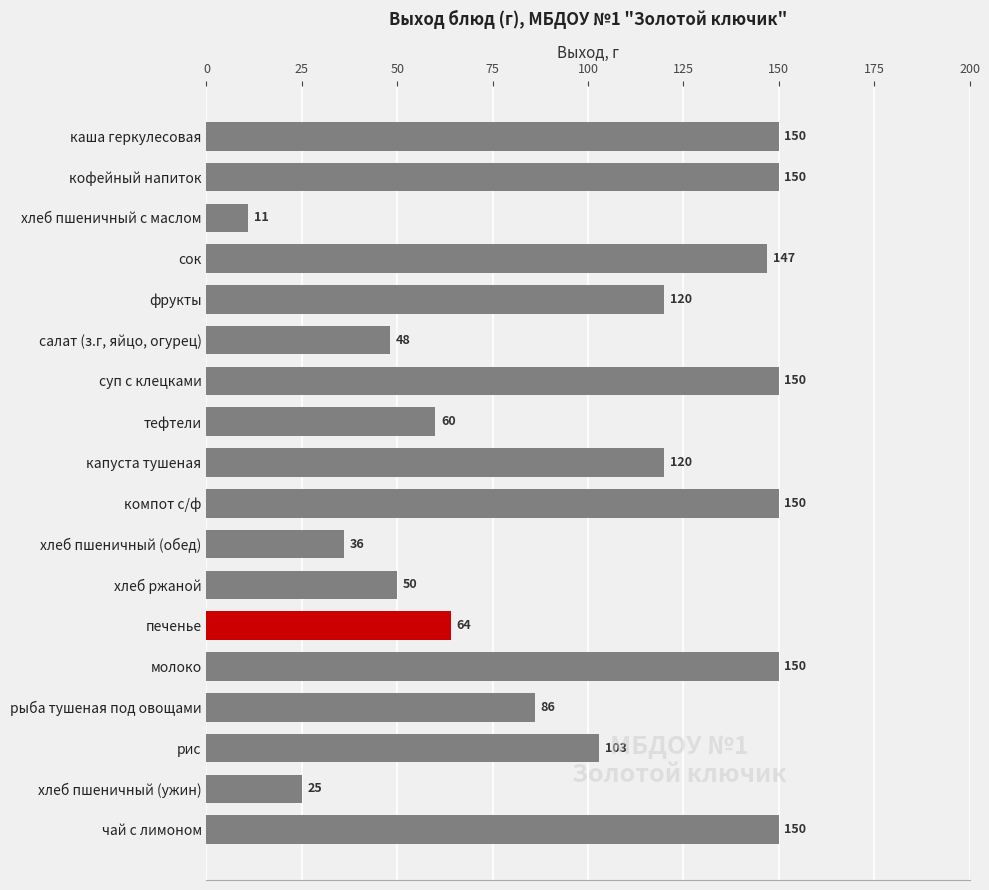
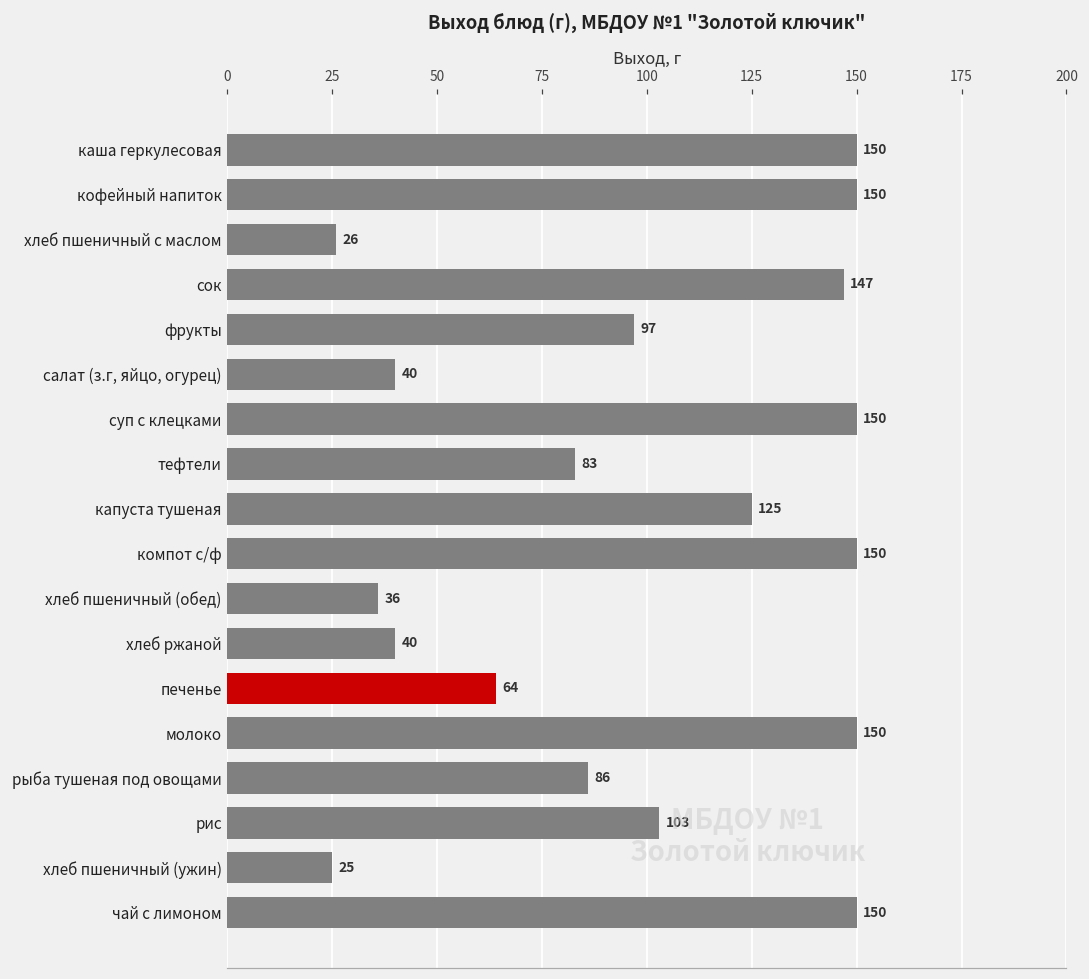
  {
    "каша геркулесовая": 150,
    "кофейный напиток": 150,
-   "хлеб пшеничный с маслом": 11,
+   "хлеб пшеничный с маслом": 26,
    "сок": 147,
-   "фрукты": 120,
-   "салат (з.г, яйцо, огурец)": 48,
+   "фрукты": 97,
+   "салат (з.г, яйцо, огурец)": 40,
    "суп с клецками": 150,
-   "тефтели": 60,
-   "капуста тушеная": 120,
+   "тефтели": 83,
+   "капуста тушеная": 125,
    "компот с/ф": 150,
    "хлеб пшеничный (обед)": 36,
-   "хлеб ржаной": 50,
+   "хлеб ржаной": 40,
    "печенье": 64,
    "молоко": 150,
    "рыба тушеная под овощами": 86,
    "рис": 103,
    "хлеб пшеничный (ужин)": 25,
    "чай с лимоном": 150
  }
